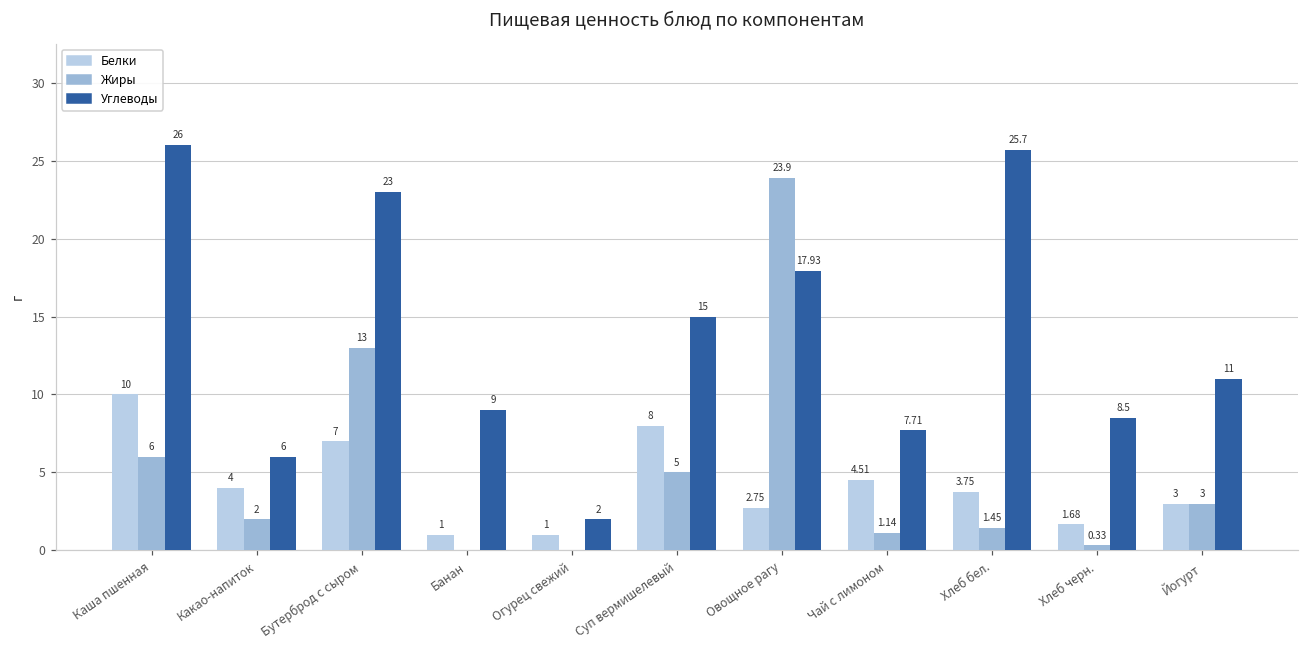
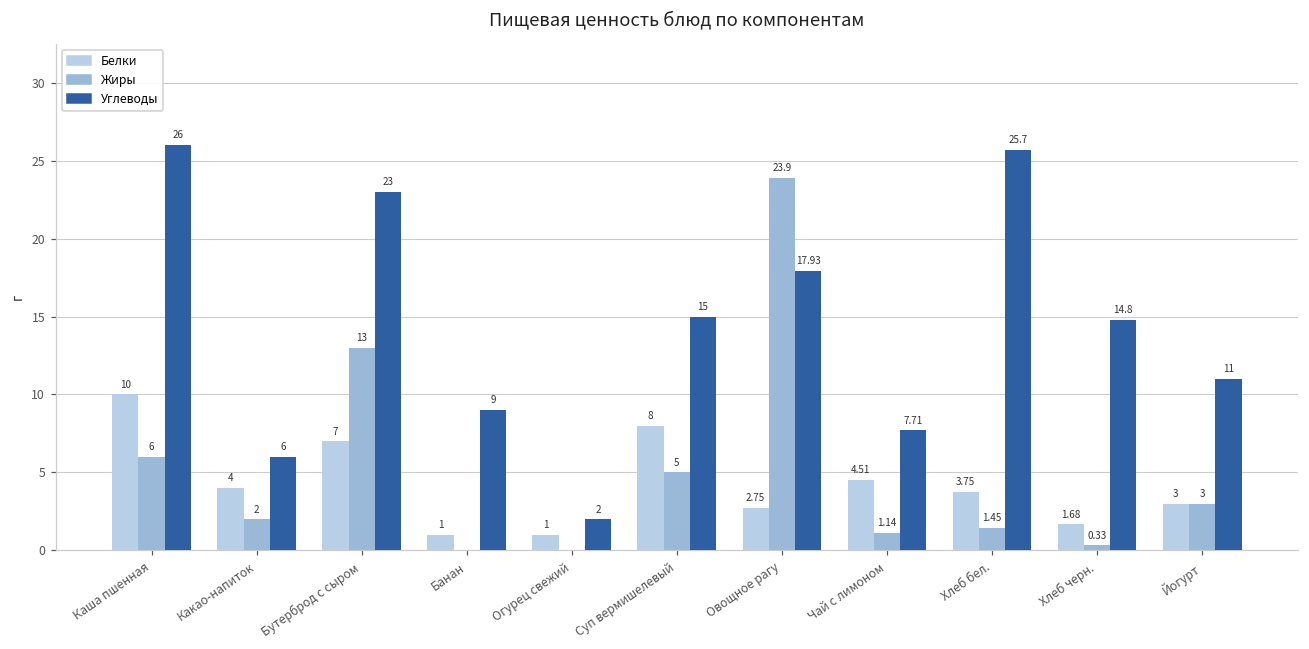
  {
    "Углеводы": {
      "Каша пшенная": 26,
      "Какао-напиток": 6,
      "Бутерброд с сыром": 23,
      "Банан": 9,
      "Огурец свежий": 2,
      "Суп вермишелевый": 15,
      "Овощное рагу": 17.93,
      "Чай с лимоном": 7.71,
      "Хлеб бел.": 25.7,
-     "Хлеб черн.": 8.5,
+     "Хлеб черн.": 14.8,
      "Йогурт": 11
    }
  }
